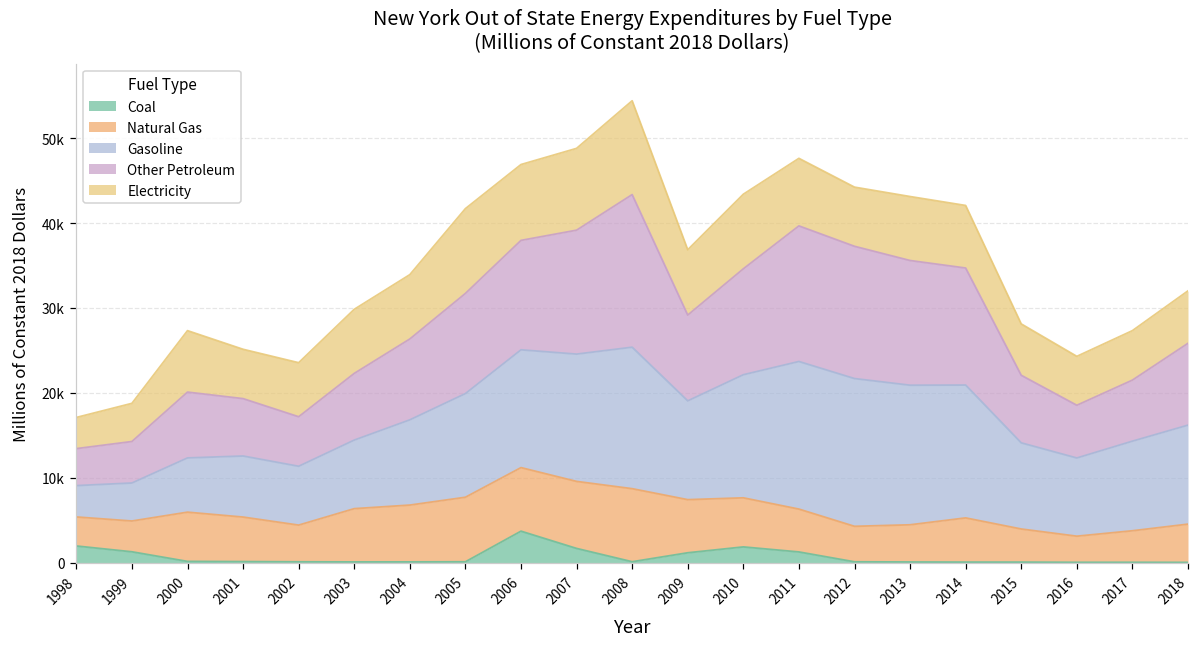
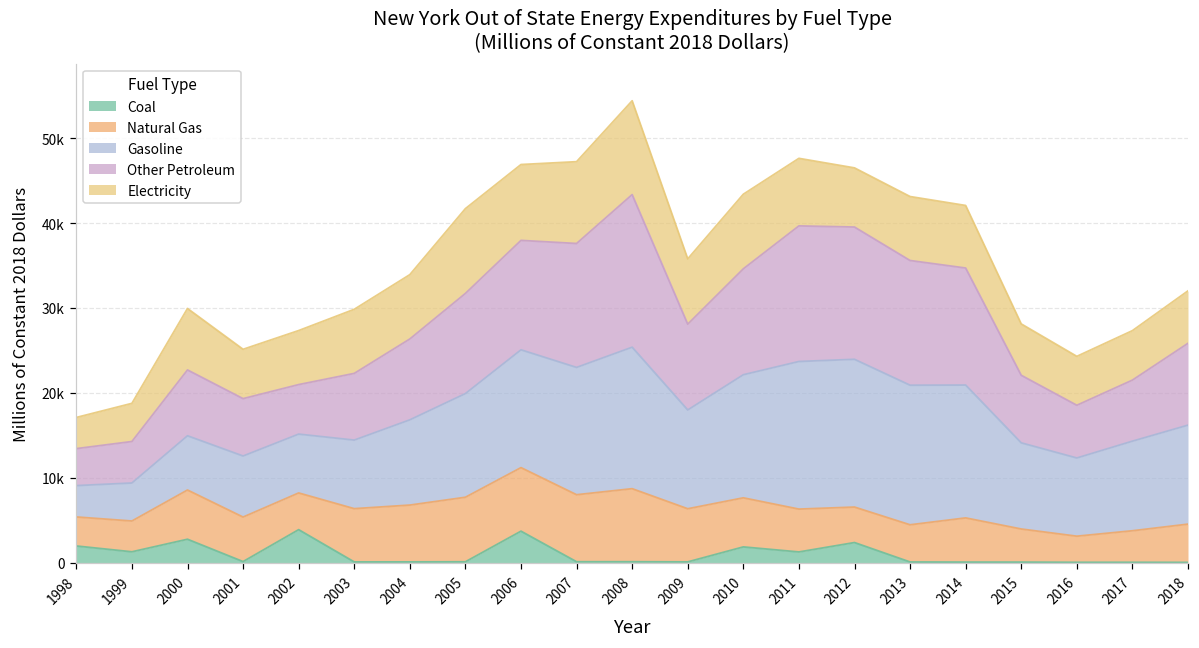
  {
    "Coal": {
      "1998": 2000,
      "1999": 1000,
-     "2000": 0,
+     "2000": 3000,
      "2001": 0,
-     "2002": 0,
+     "2002": 4000,
      "2003": 0,
      "2004": 0,
      "2005": 0,
      "2006": 4000,
-     "2007": 2000,
+     "2007": 0,
      "2008": 0,
-     "2009": 1000,
+     "2009": 0,
      "2010": 2000,
      "2011": 1000,
-     "2012": 0,
+     "2012": 2000,
      "2013": 0,
      "2014": 0,
      "2015": 0,
      "2016": 0,
      "2017": 0,
      "2018": 0
    }
  }
